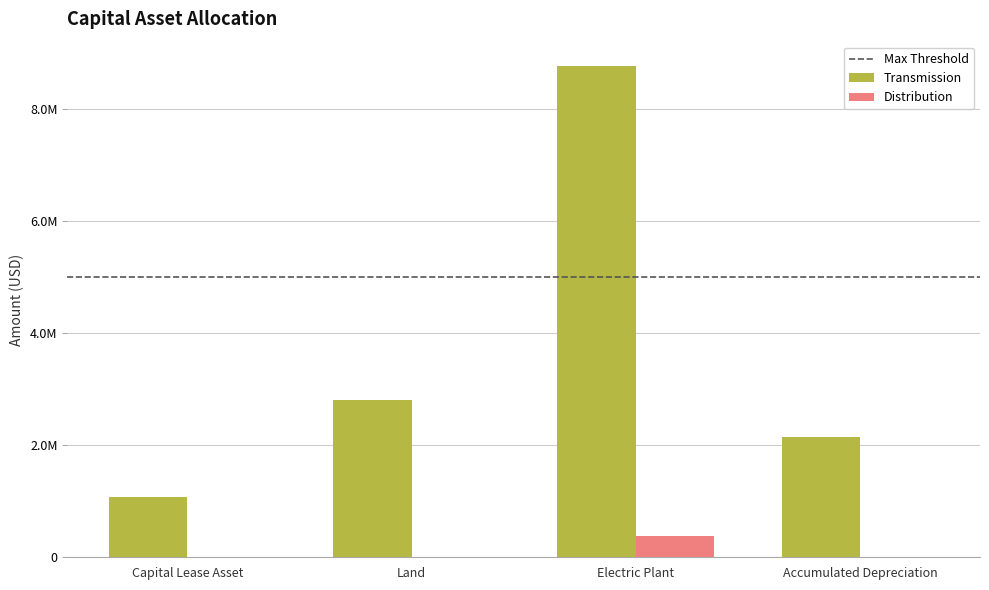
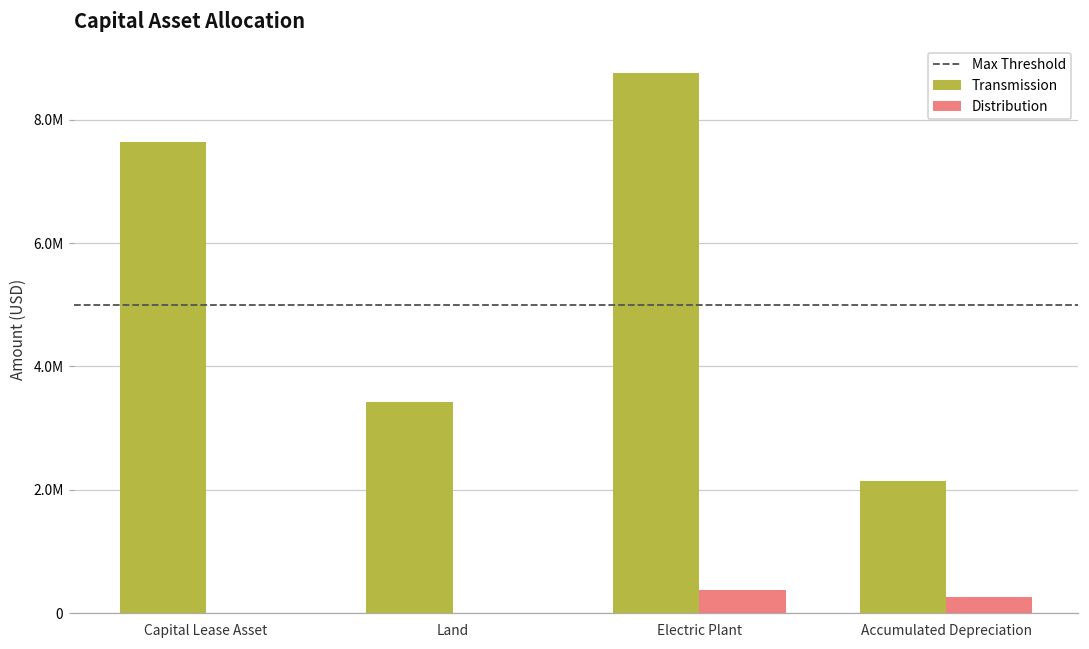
  {
    "Transmission": {
-     "Capital Lease Asset": 1100000,
-     "Land": 2800000,
+     "Capital Lease Asset": 7600000,
+     "Land": 3400000,
      "Electric Plant": 8800000,
      "Accumulated Depreciation": 2100000
    },
    "Distribution": {
      "Capital Lease Asset": 0,
      "Land": 0,
      "Electric Plant": 400000,
-     "Accumulated Depreciation": 0
+     "Accumulated Depreciation": 300000
    }
  }
